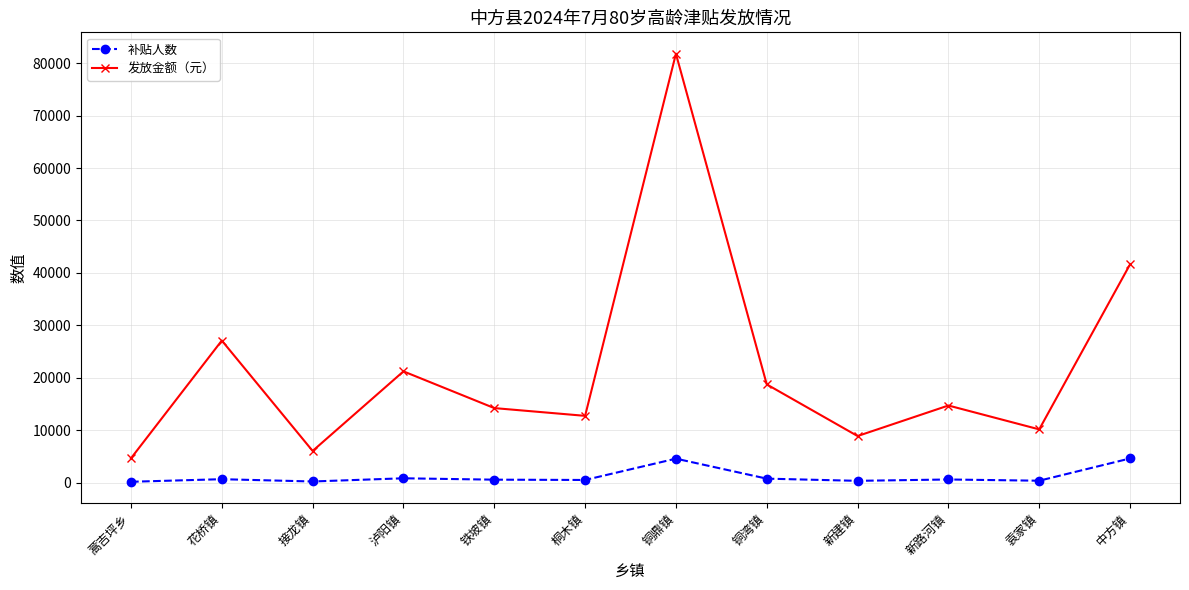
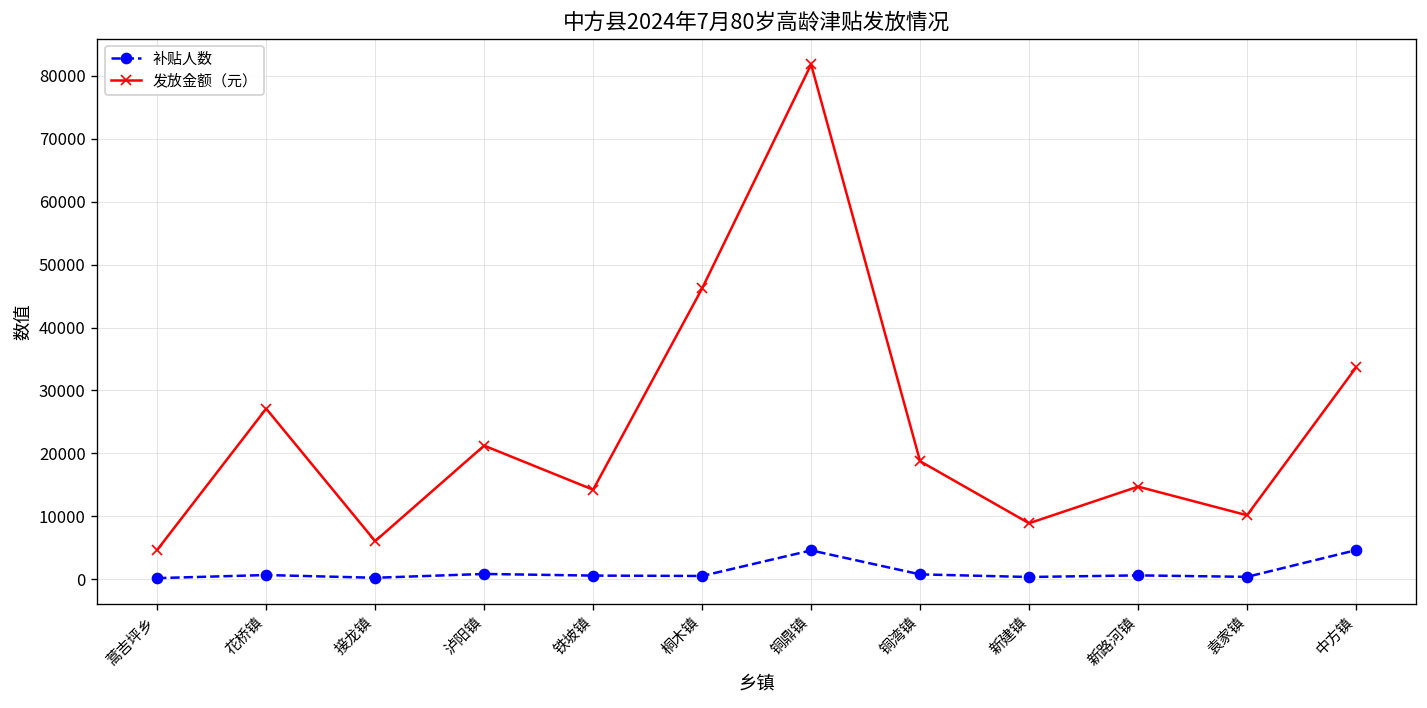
  {
    "补贴人数": {
      "蒿吉坪乡": 0,
      "花桥镇": 1000,
      "接龙镇": 0,
      "泸阳镇": 1000,
      "铁坡镇": 1000,
      "桐木镇": 1000,
      "铜鼎镇": 5000,
      "铜湾镇": 1000,
      "新建镇": 0,
      "新路河镇": 1000,
      "袁家镇": 0,
      "中方镇": 5000
    },
    "发放金额（元）": {
      "蒿吉坪乡": 5000,
      "花桥镇": 27000,
      "接龙镇": 6000,
      "泸阳镇": 21000,
      "铁坡镇": 14000,
-     "桐木镇": 13000,
+     "桐木镇": 46000,
      "铜鼎镇": 82000,
      "铜湾镇": 19000,
      "新建镇": 9000,
      "新路河镇": 15000,
      "袁家镇": 10000,
-     "中方镇": 42000
+     "中方镇": 34000
    }
  }
